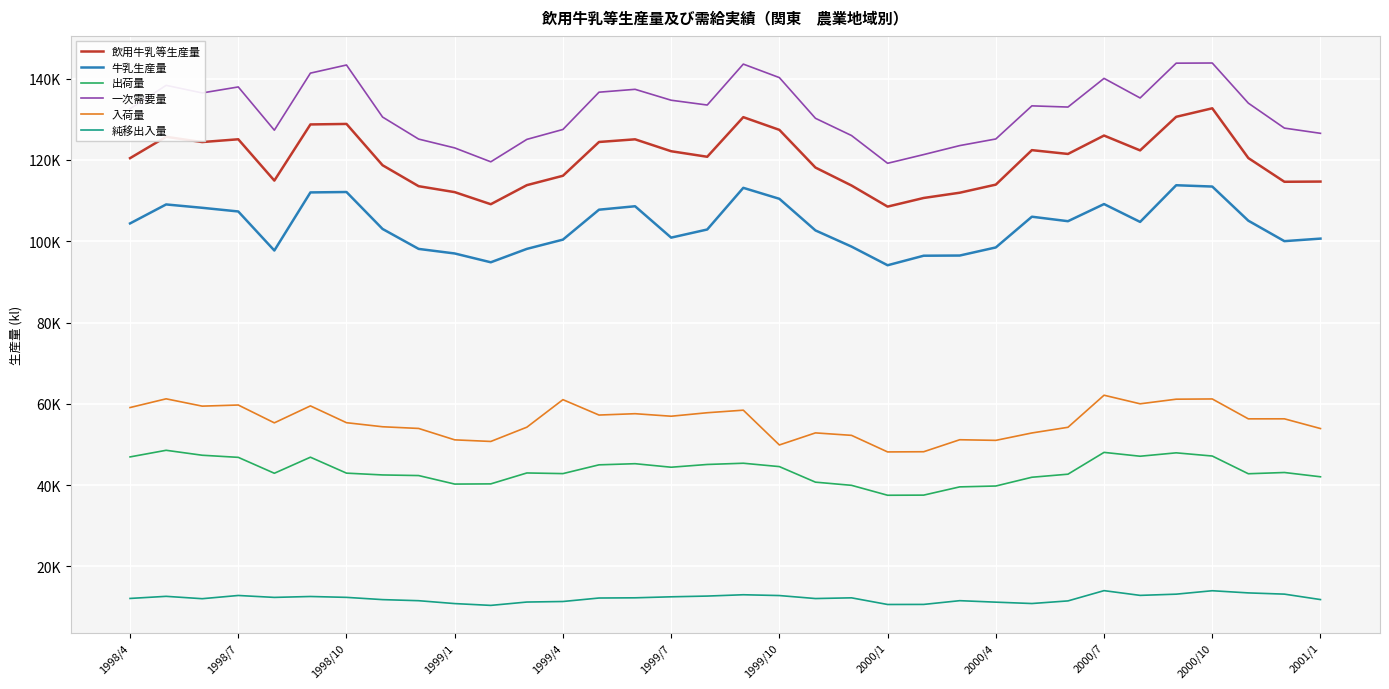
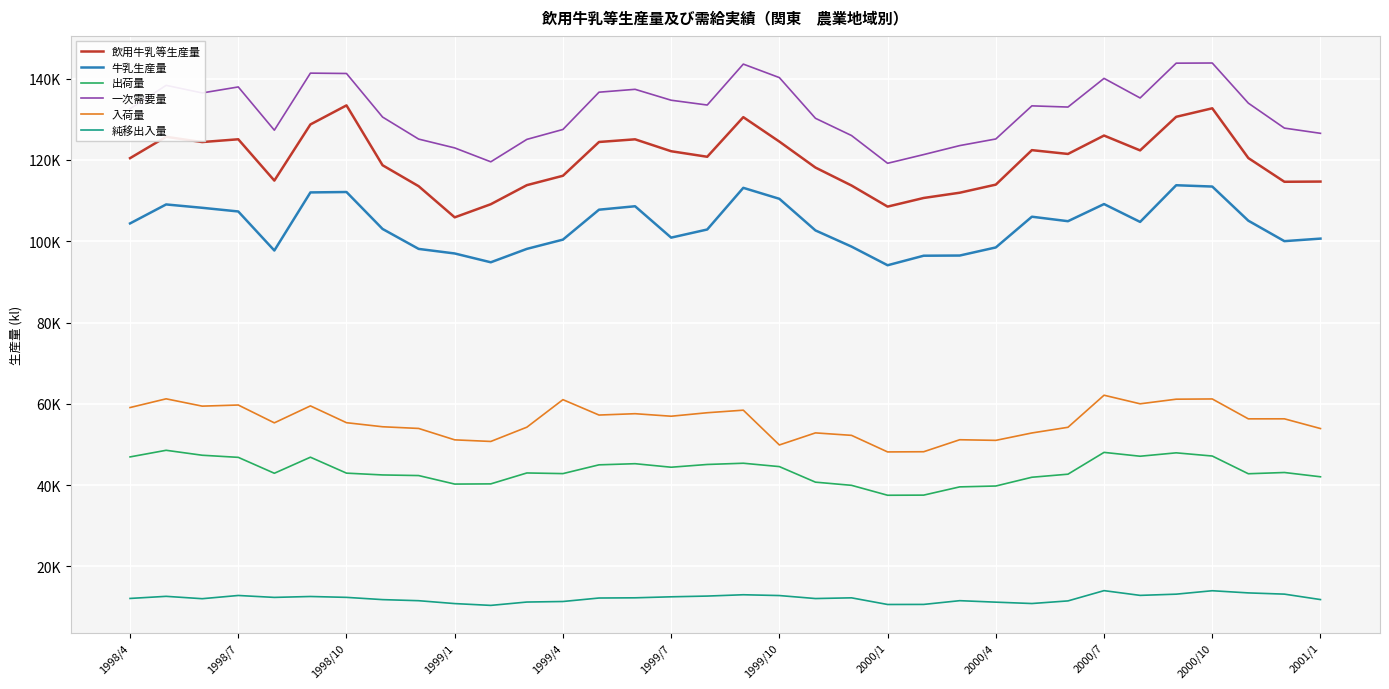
  {
    "飲用牛乳等生産量": {
      "1998/4": 120000,
      "1998/7": 125000,
-     "1998/10": 129000,
-     "1999/1": 112000,
+     "1998/10": 133000,
+     "1999/1": 106000,
      "1999/4": 116000,
      "1999/7": 122000,
-     "1999/10": 127000,
+     "1999/10": 124000,
      "2000/1": 109000,
      "2000/4": 114000,
      "2000/7": 126000,
      "2000/10": 133000,
      "2001/1": 115000
    },
    "牛乳生産量": {
      "1998/4": 104000,
      "1998/7": 107000,
      "1998/10": 112000,
      "1999/1": 97000,
      "1999/4": 100000,
      "1999/7": 101000,
      "1999/10": 110000,
      "2000/1": 94000,
      "2000/4": 98000,
      "2000/7": 109000,
      "2000/10": 113000,
      "2001/1": 101000
    },
    "一次需要量": {
      "1998/7": 138000,
-     "1998/10": 143000,
+     "1998/10": 141000,
      "1999/1": 123000,
      "1999/4": 127000,
      "1999/7": 135000,
      "1999/10": 140000,
      "2000/1": 119000,
      "2000/4": 125000,
      "2000/7": 140000,
      "2000/10": 144000,
      "2001/1": 127000
    },
    "入荷量": {
      "1998/4": 59000,
      "1998/7": 60000,
      "1998/10": 55000,
      "1999/1": 51000,
      "1999/4": 61000,
      "1999/7": 57000,
      "1999/10": 50000,
      "2000/1": 48000,
      "2000/4": 51000,
      "2000/7": 62000,
      "2000/10": 61000,
      "2001/1": 54000
    }
  }
